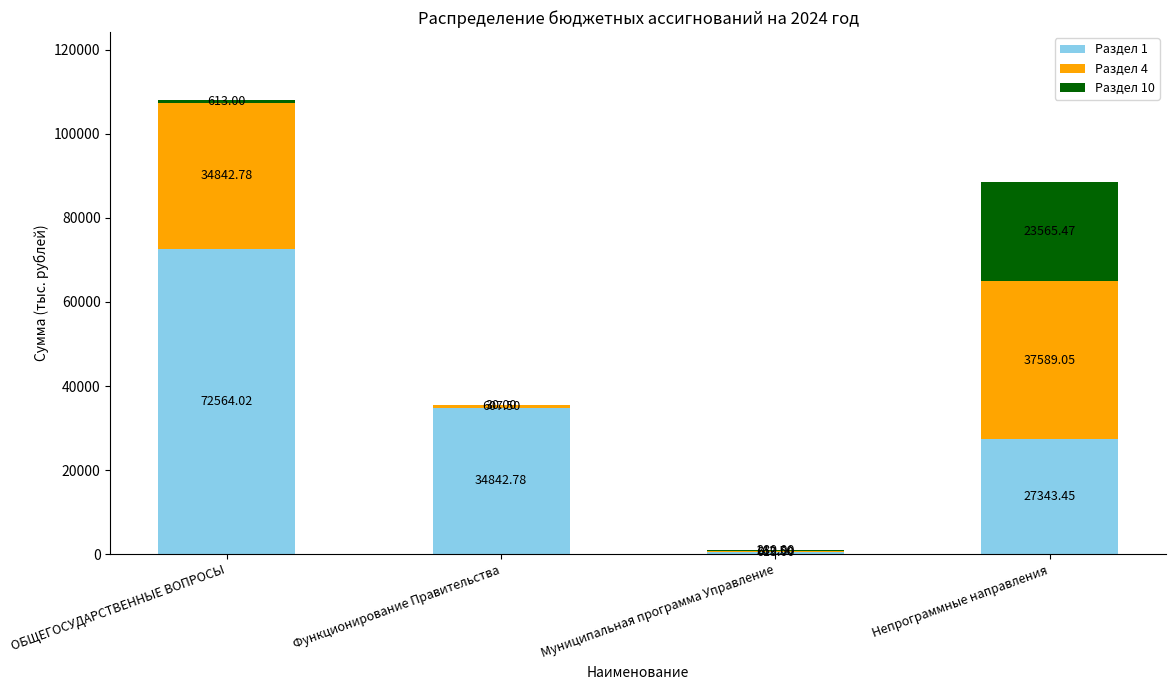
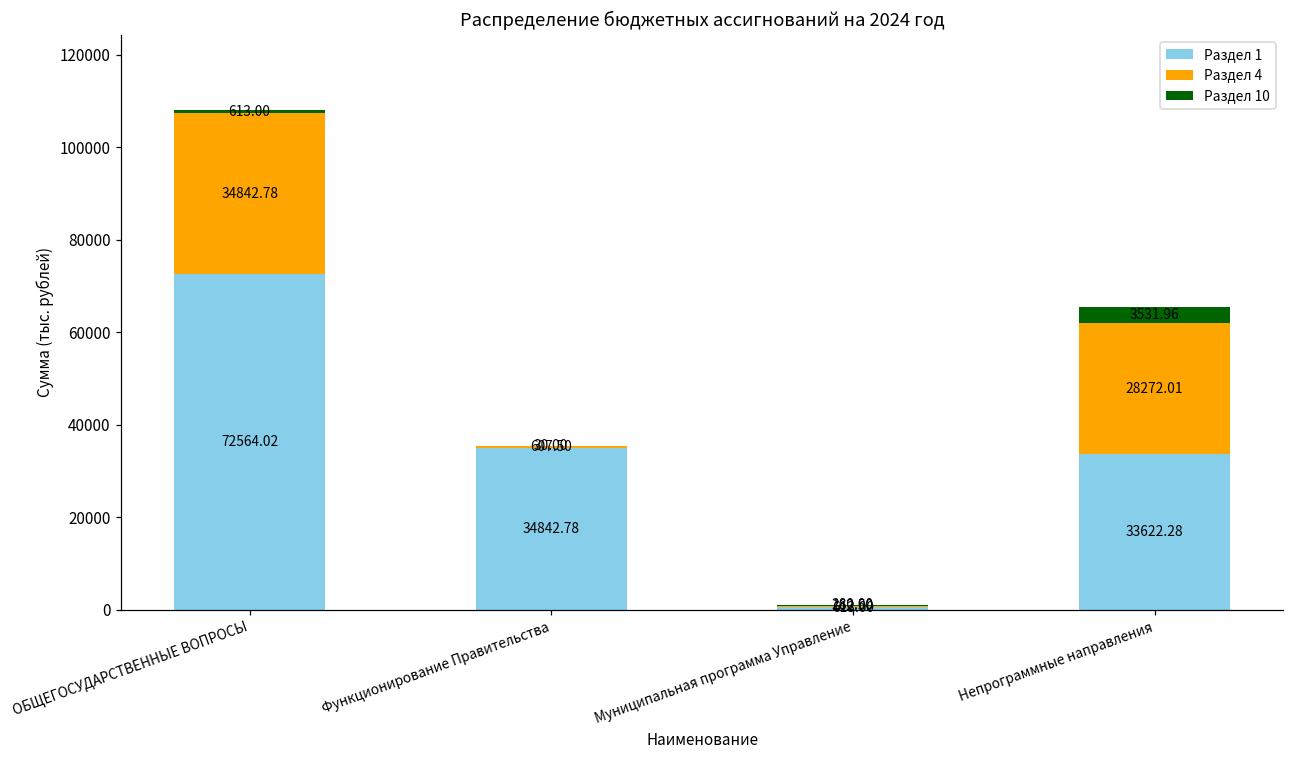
  {
    "Раздел 1": {
      "ОБЩЕГОСУДАРСТВЕННЫЕ ВОПРОСЫ": 72564.02,
      "Функционирование Правительства": 34842.78,
-     "Непрограммные направления": 27343.45
+     "Непрограммные направления": 33622.28
    },
    "Раздел 4": {
      "ОБЩЕГОСУДАРСТВЕННЫЕ ВОПРОСЫ": 34842.78,
-     "Непрограммные направления": 37589.05
+     "Непрограммные направления": 28272.01
    },
    "Раздел 10": {
      "ОБЩЕГОСУДАРСТВЕННЫЕ ВОПРОСЫ": 613.00,
-     "Непрограммные направления": 23565.47
+     "Непрограммные направления": 3531.96
    }
  }
